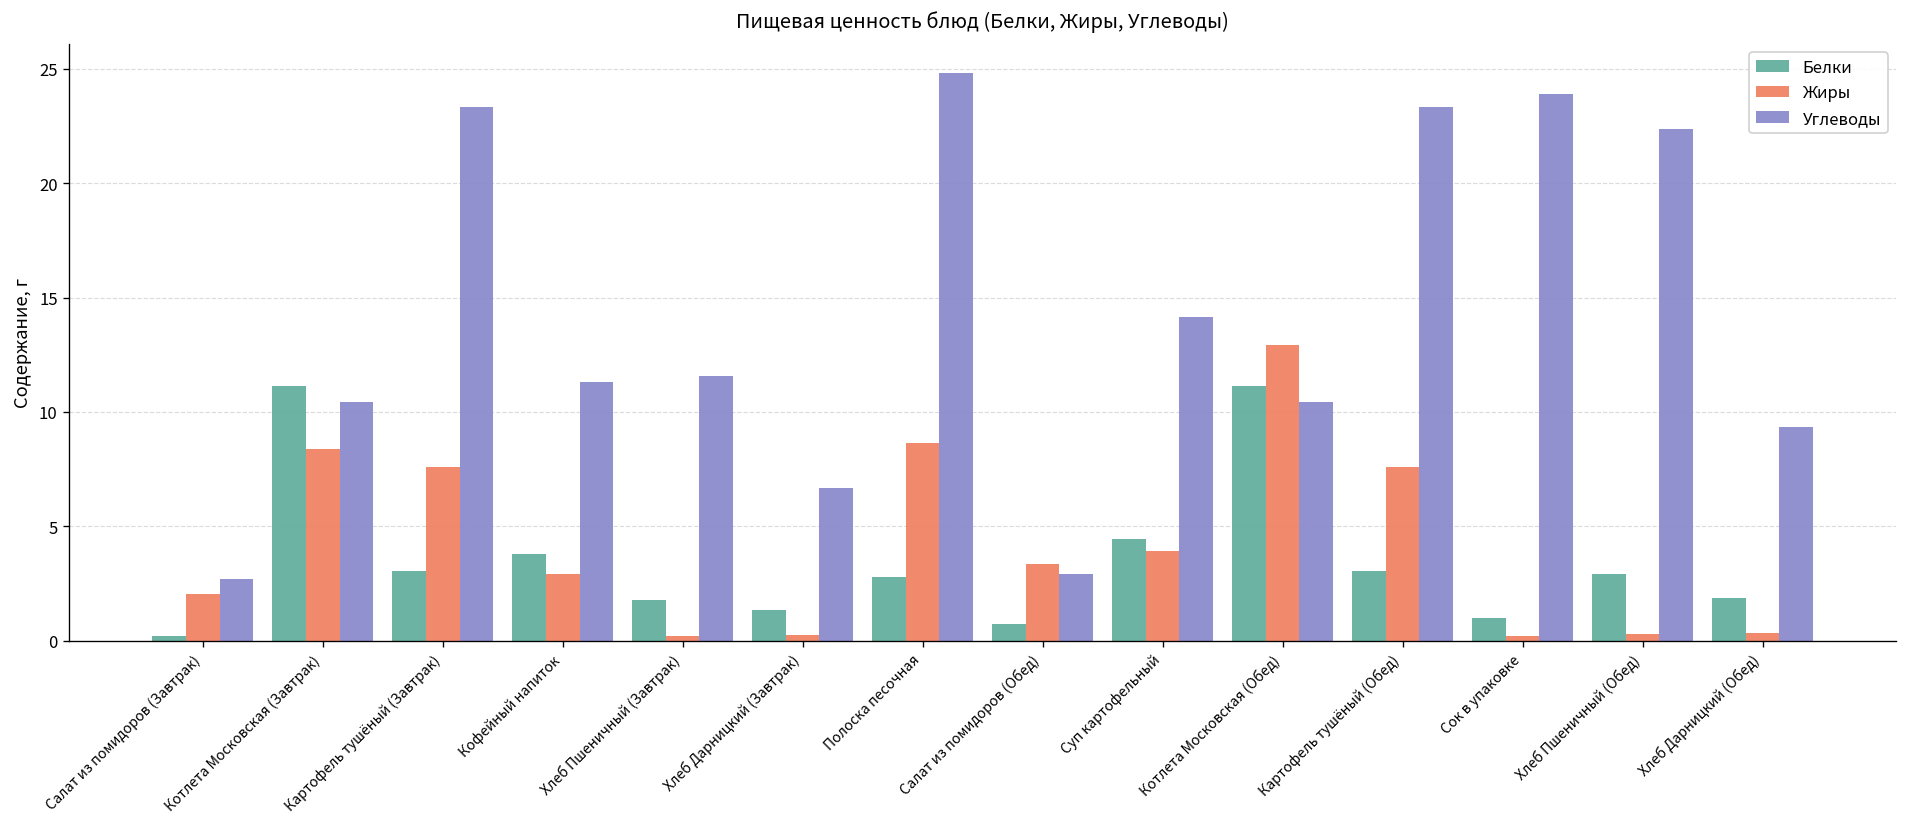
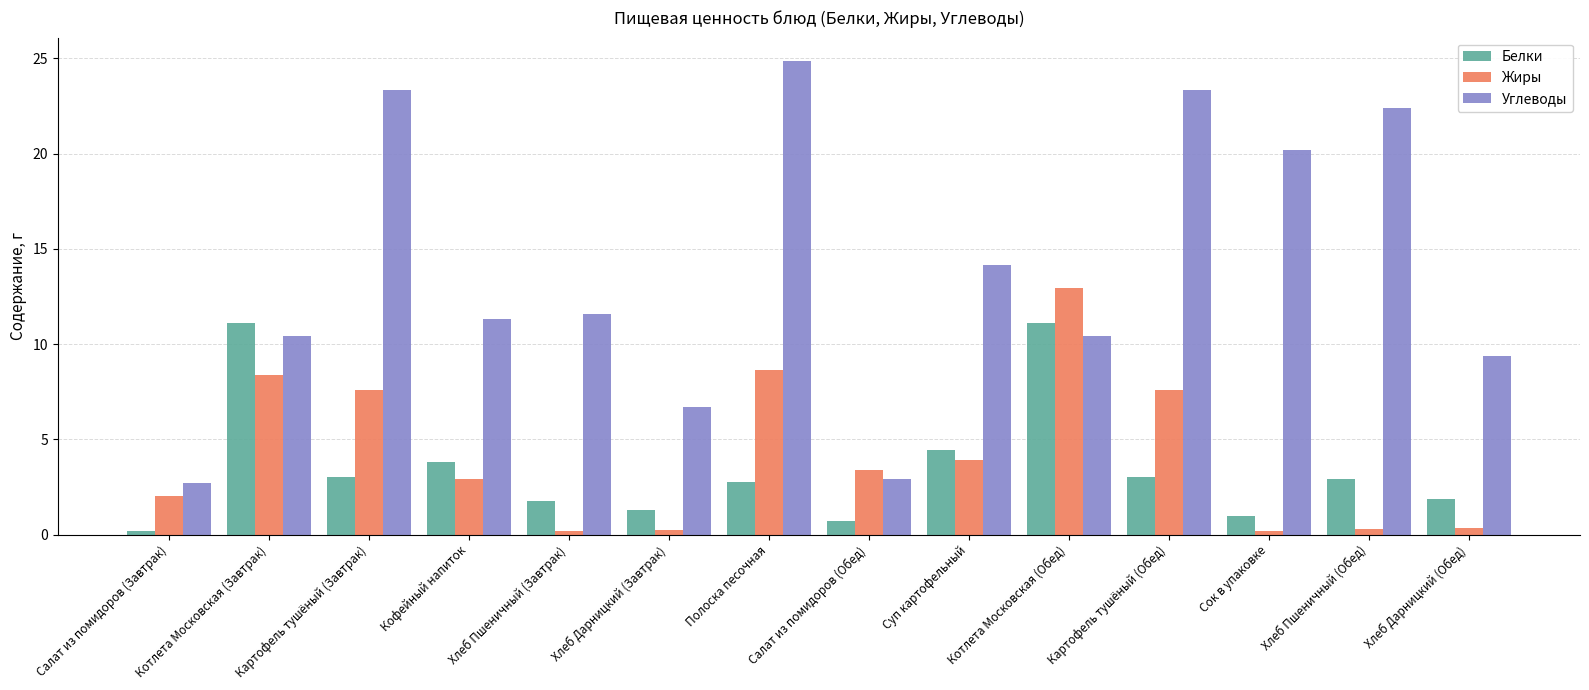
  {
    "Белки": {
      "Салат из помидоров (Завтрак)": 0.2,
      "Котлета Московская (Завтрак)": 11.1,
      "Картофель тушёный (Завтрак)": 3.0,
      "Кофейный напиток": 3.8,
      "Хлеб Пшеничный (Завтрак)": 1.8,
      "Хлеб Дарницкий (Завтрак)": 1.3,
      "Полоска песочная": 2.8,
      "Салат из помидоров (Обед)": 0.7,
      "Суп картофельный": 4.4,
      "Котлета Московская (Обед)": 11.1,
      "Картофель тушёный (Обед)": 3.0,
      "Сок в упаковке": 1.0,
      "Хлеб Пшеничный (Обед)": 2.9,
      "Хлеб Дарницкий (Обед)": 1.9
    },
    "Жиры": {
      "Салат из помидоров (Завтрак)": 2.0,
      "Котлета Московская (Завтрак)": 8.4,
      "Картофель тушёный (Завтрак)": 7.6,
      "Кофейный напиток": 2.9,
      "Хлеб Пшеничный (Завтрак)": 0.2,
      "Хлеб Дарницкий (Завтрак)": 0.2,
      "Полоска песочная": 8.6,
      "Салат из помидоров (Обед)": 3.4,
      "Суп картофельный": 3.9,
      "Котлета Московская (Обед)": 12.9,
      "Картофель тушёный (Обед)": 7.6,
      "Сок в упаковке": 0.2,
      "Хлеб Пшеничный (Обед)": 0.3,
      "Хлеб Дарницкий (Обед)": 0.3
    },
    "Углеводы": {
      "Салат из помидоров (Завтрак)": 2.7,
      "Котлета Московская (Завтрак)": 10.5,
      "Картофель тушёный (Завтрак)": 23.3,
      "Кофейный напиток": 11.3,
      "Хлеб Пшеничный (Завтрак)": 11.6,
      "Хлеб Дарницкий (Завтрак)": 6.7,
      "Полоска песочная": 24.8,
      "Салат из помидоров (Обед)": 2.9,
      "Суп картофельный": 14.2,
      "Котлета Московская (Обед)": 10.5,
      "Картофель тушёный (Обед)": 23.3,
-     "Сок в упаковке": 23.9,
+     "Сок в упаковке": 20.2,
      "Хлеб Пшеничный (Обед)": 22.4,
      "Хлеб Дарницкий (Обед)": 9.4
    }
  }
